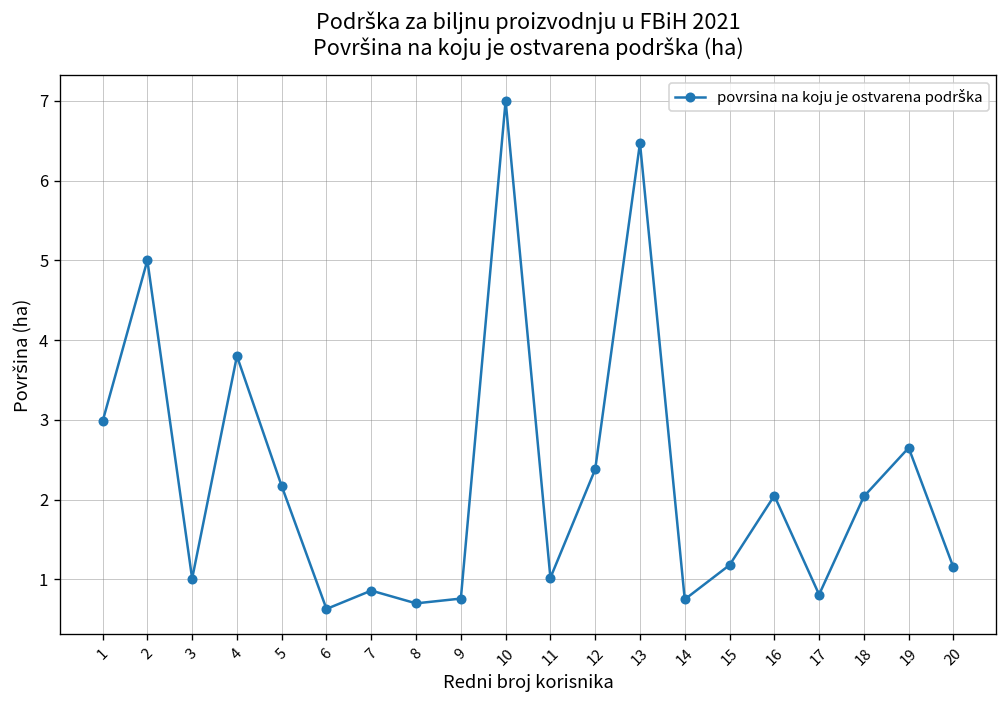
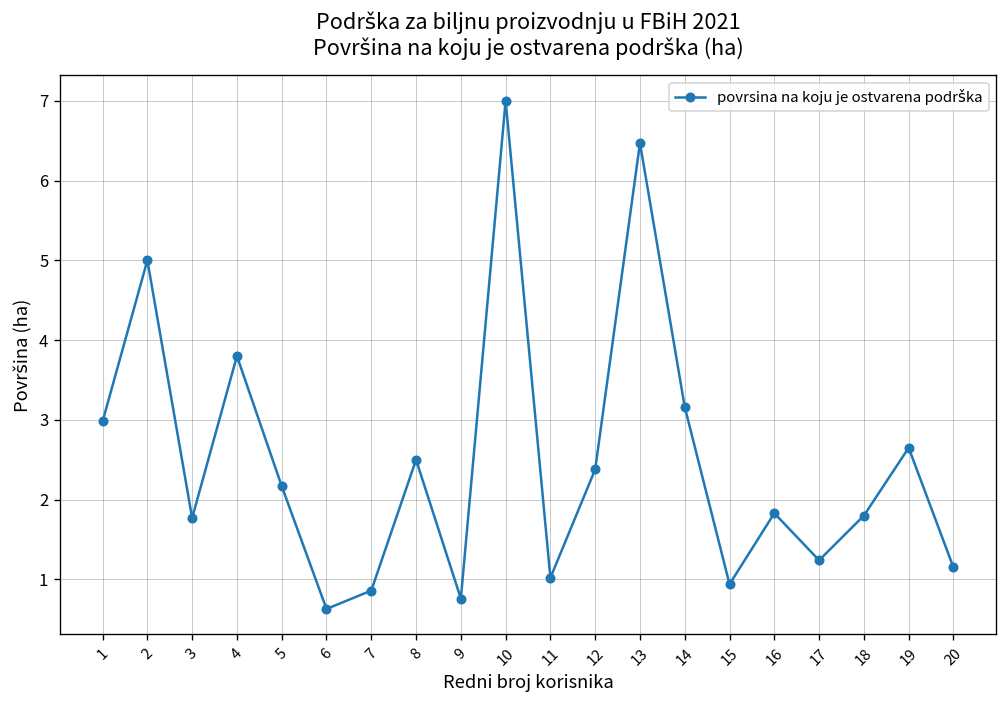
  {
    "1": 3.0,
    "2": 5.0,
-   "3": 1.0,
+   "3": 1.8,
    "4": 3.8,
    "5": 2.2,
    "6": 0.6,
    "7": 0.9,
-   "8": 0.7,
+   "8": 2.5,
    "9": 0.8,
    "10": 7.0,
    "11": 1.0,
    "12": 2.4,
    "13": 6.5,
-   "14": 0.8,
-   "15": 1.2,
-   "16": 2.1,
-   "17": 0.8,
-   "18": 2.0,
+   "14": 3.2,
+   "15": 0.9,
+   "16": 1.8,
+   "17": 1.2,
+   "18": 1.8,
    "19": 2.7,
    "20": 1.2
  }
